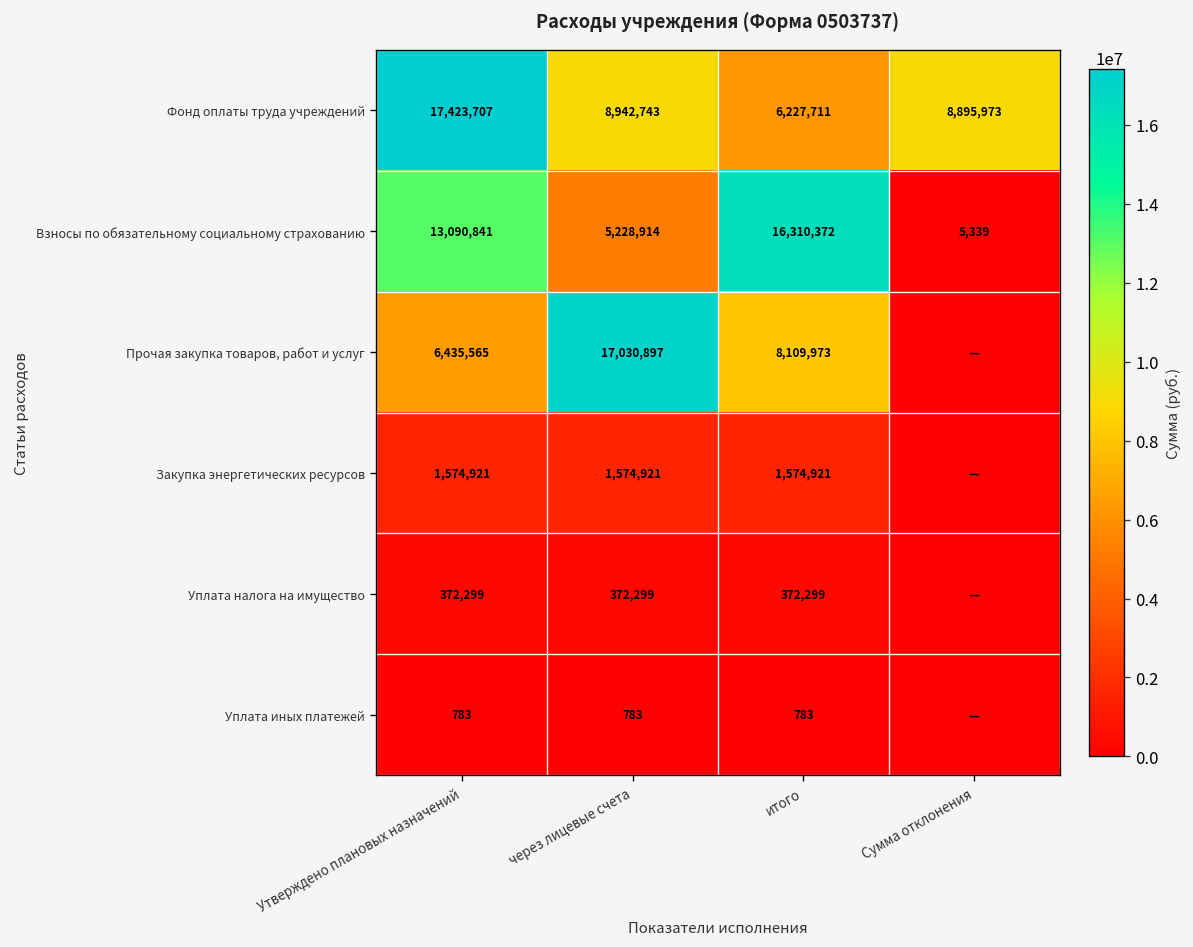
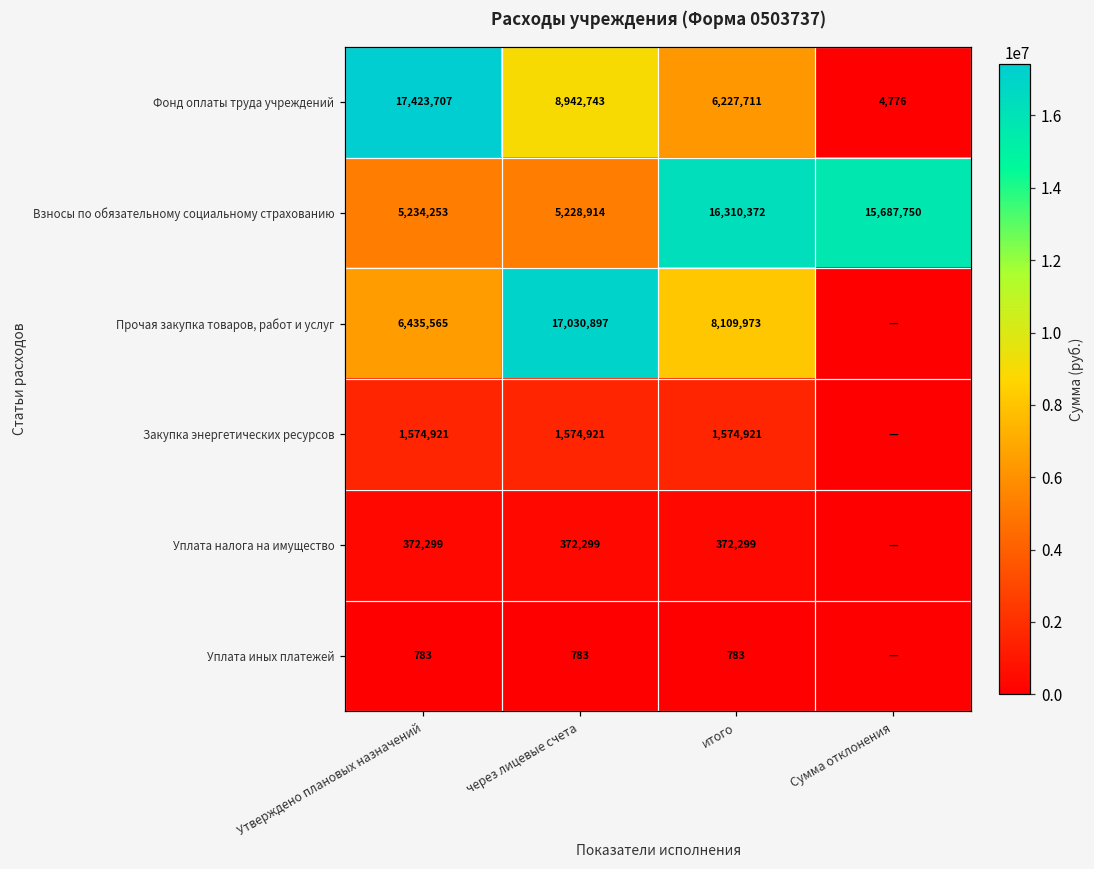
  {
    "Фонд оплаты труда учреждений": {
      "Утверждено плановых назначений": "17,423,707",
      "через лицевые счета": "8,942,743",
      "итого": "6,227,711",
-     "Сумма отклонения": "8,895,973"
+     "Сумма отклонения": "4,776"
    },
    "Взносы по обязательному социальному страхованию": {
-     "Утверждено плановых назначений": "13,090,841",
+     "Утверждено плановых назначений": "5,234,253",
      "через лицевые счета": "5,228,914",
      "итого": "16,310,372",
-     "Сумма отклонения": "5,339"
+     "Сумма отклонения": "15,687,750"
    },
    "Прочая закупка товаров, работ и услуг": {
      "Утверждено плановых назначений": "6,435,565",
      "через лицевые счета": "17,030,897",
      "итого": "8,109,973"
    },
    "Закупка энергетических ресурсов": {
      "Утверждено плановых назначений": "1,574,921",
      "через лицевые счета": "1,574,921",
      "итого": "1,574,921"
    },
    "Уплата налога на имущество": {
      "Утверждено плановых назначений": "372,299",
      "через лицевые счета": "372,299",
      "итого": "372,299"
    },
    "Уплата иных платежей": {
      "Утверждено плановых назначений": "783",
      "через лицевые счета": "783",
      "итого": "783"
    }
  }
